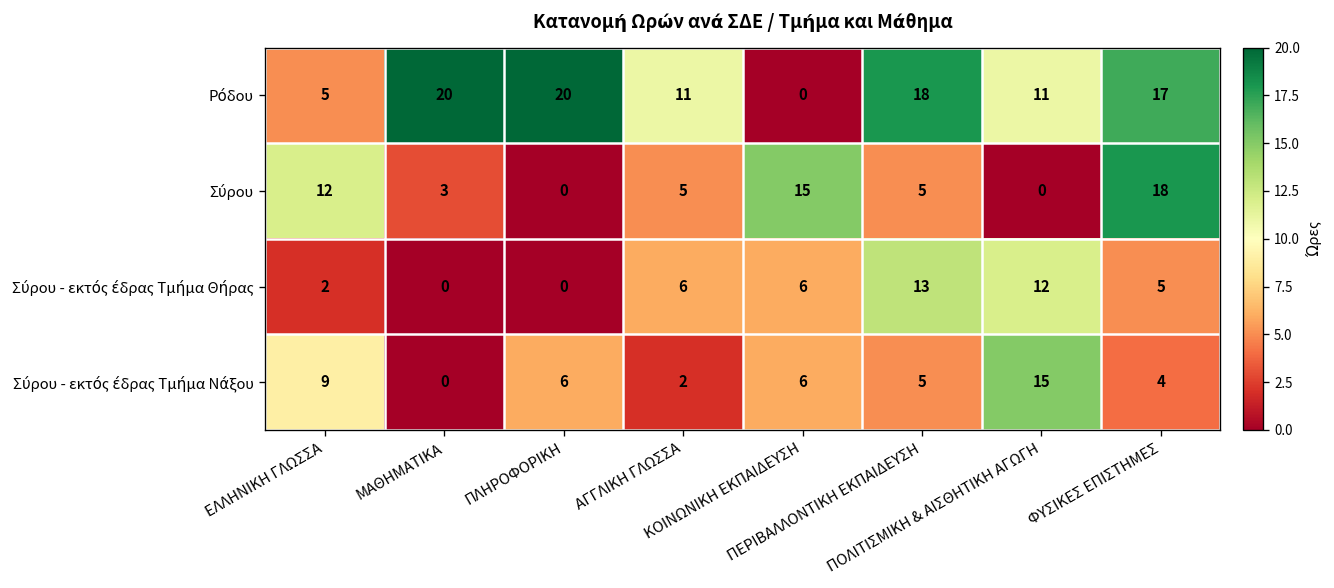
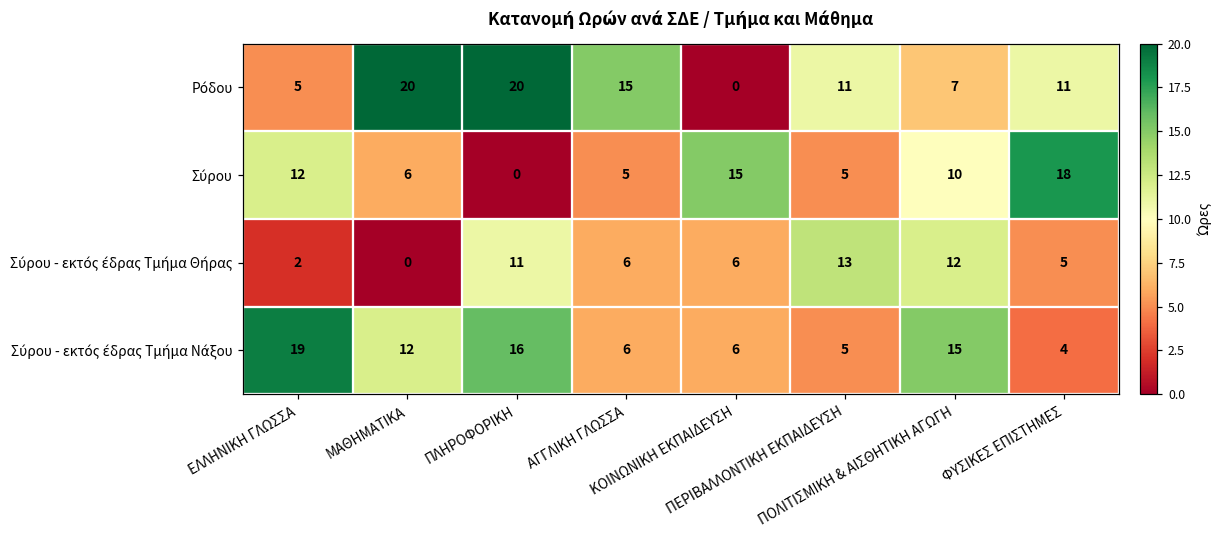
  {
    "Ρόδου": {
      "ΕΛΛΗΝΙΚΗ ΓΛΩΣΣΑ": 5,
      "ΜΑΘΗΜΑΤΙΚΑ": 20,
      "ΠΛΗΡΟΦΟΡΙΚΗ": 20,
-     "ΑΓΓΛΙΚΗ ΓΛΩΣΣΑ": 11,
+     "ΑΓΓΛΙΚΗ ΓΛΩΣΣΑ": 15,
      "ΚΟΙΝΩΝΙΚΗ ΕΚΠΑΙΔΕΥΣΗ": 0,
-     "ΠΕΡΙΒΑΛΛΟΝΤΙΚΗ ΕΚΠΑΙΔΕΥΣΗ": 18,
-     "ΠΟΛΙΤΙΣΜΙΚΗ & ΑΙΣΘΗΤΙΚΗ ΑΓΩΓΗ": 11,
-     "ΦΥΣΙΚΕΣ ΕΠΙΣΤΗΜΕΣ": 17
+     "ΠΕΡΙΒΑΛΛΟΝΤΙΚΗ ΕΚΠΑΙΔΕΥΣΗ": 11,
+     "ΠΟΛΙΤΙΣΜΙΚΗ & ΑΙΣΘΗΤΙΚΗ ΑΓΩΓΗ": 7,
+     "ΦΥΣΙΚΕΣ ΕΠΙΣΤΗΜΕΣ": 11
    },
    "Σύρου": {
      "ΕΛΛΗΝΙΚΗ ΓΛΩΣΣΑ": 12,
-     "ΜΑΘΗΜΑΤΙΚΑ": 3,
+     "ΜΑΘΗΜΑΤΙΚΑ": 6,
      "ΠΛΗΡΟΦΟΡΙΚΗ": 0,
      "ΑΓΓΛΙΚΗ ΓΛΩΣΣΑ": 5,
      "ΚΟΙΝΩΝΙΚΗ ΕΚΠΑΙΔΕΥΣΗ": 15,
      "ΠΕΡΙΒΑΛΛΟΝΤΙΚΗ ΕΚΠΑΙΔΕΥΣΗ": 5,
-     "ΠΟΛΙΤΙΣΜΙΚΗ & ΑΙΣΘΗΤΙΚΗ ΑΓΩΓΗ": 0,
+     "ΠΟΛΙΤΙΣΜΙΚΗ & ΑΙΣΘΗΤΙΚΗ ΑΓΩΓΗ": 10,
      "ΦΥΣΙΚΕΣ ΕΠΙΣΤΗΜΕΣ": 18
    },
    "Σύρου - εκτός έδρας Τμήμα Θήρας": {
      "ΕΛΛΗΝΙΚΗ ΓΛΩΣΣΑ": 2,
      "ΜΑΘΗΜΑΤΙΚΑ": 0,
-     "ΠΛΗΡΟΦΟΡΙΚΗ": 0,
+     "ΠΛΗΡΟΦΟΡΙΚΗ": 11,
      "ΑΓΓΛΙΚΗ ΓΛΩΣΣΑ": 6,
      "ΚΟΙΝΩΝΙΚΗ ΕΚΠΑΙΔΕΥΣΗ": 6,
      "ΠΕΡΙΒΑΛΛΟΝΤΙΚΗ ΕΚΠΑΙΔΕΥΣΗ": 13,
      "ΠΟΛΙΤΙΣΜΙΚΗ & ΑΙΣΘΗΤΙΚΗ ΑΓΩΓΗ": 12,
      "ΦΥΣΙΚΕΣ ΕΠΙΣΤΗΜΕΣ": 5
    },
    "Σύρου - εκτός έδρας Τμήμα Νάξου": {
-     "ΕΛΛΗΝΙΚΗ ΓΛΩΣΣΑ": 9,
-     "ΜΑΘΗΜΑΤΙΚΑ": 0,
-     "ΠΛΗΡΟΦΟΡΙΚΗ": 6,
-     "ΑΓΓΛΙΚΗ ΓΛΩΣΣΑ": 2,
+     "ΕΛΛΗΝΙΚΗ ΓΛΩΣΣΑ": 19,
+     "ΜΑΘΗΜΑΤΙΚΑ": 12,
+     "ΠΛΗΡΟΦΟΡΙΚΗ": 16,
+     "ΑΓΓΛΙΚΗ ΓΛΩΣΣΑ": 6,
      "ΚΟΙΝΩΝΙΚΗ ΕΚΠΑΙΔΕΥΣΗ": 6,
      "ΠΕΡΙΒΑΛΛΟΝΤΙΚΗ ΕΚΠΑΙΔΕΥΣΗ": 5,
      "ΠΟΛΙΤΙΣΜΙΚΗ & ΑΙΣΘΗΤΙΚΗ ΑΓΩΓΗ": 15,
      "ΦΥΣΙΚΕΣ ΕΠΙΣΤΗΜΕΣ": 4
    }
  }
